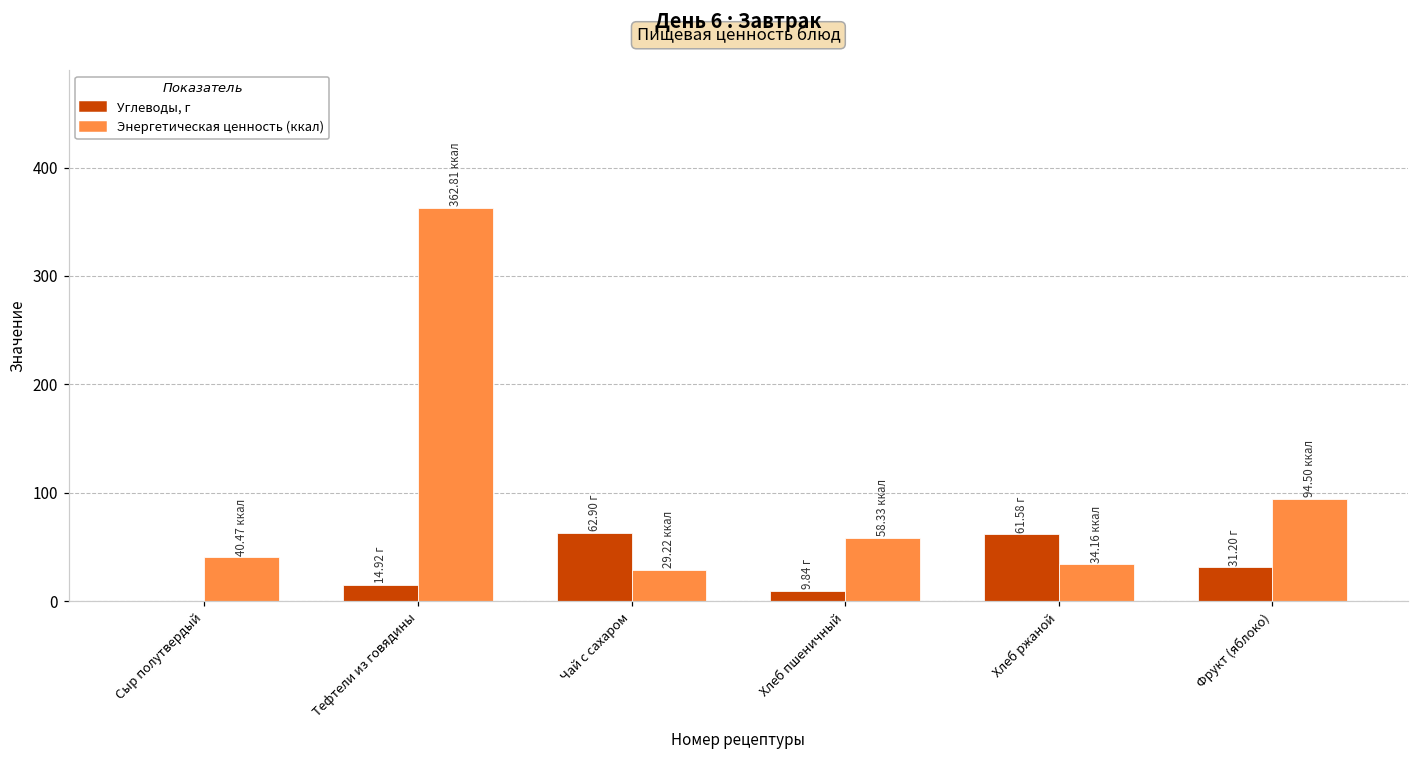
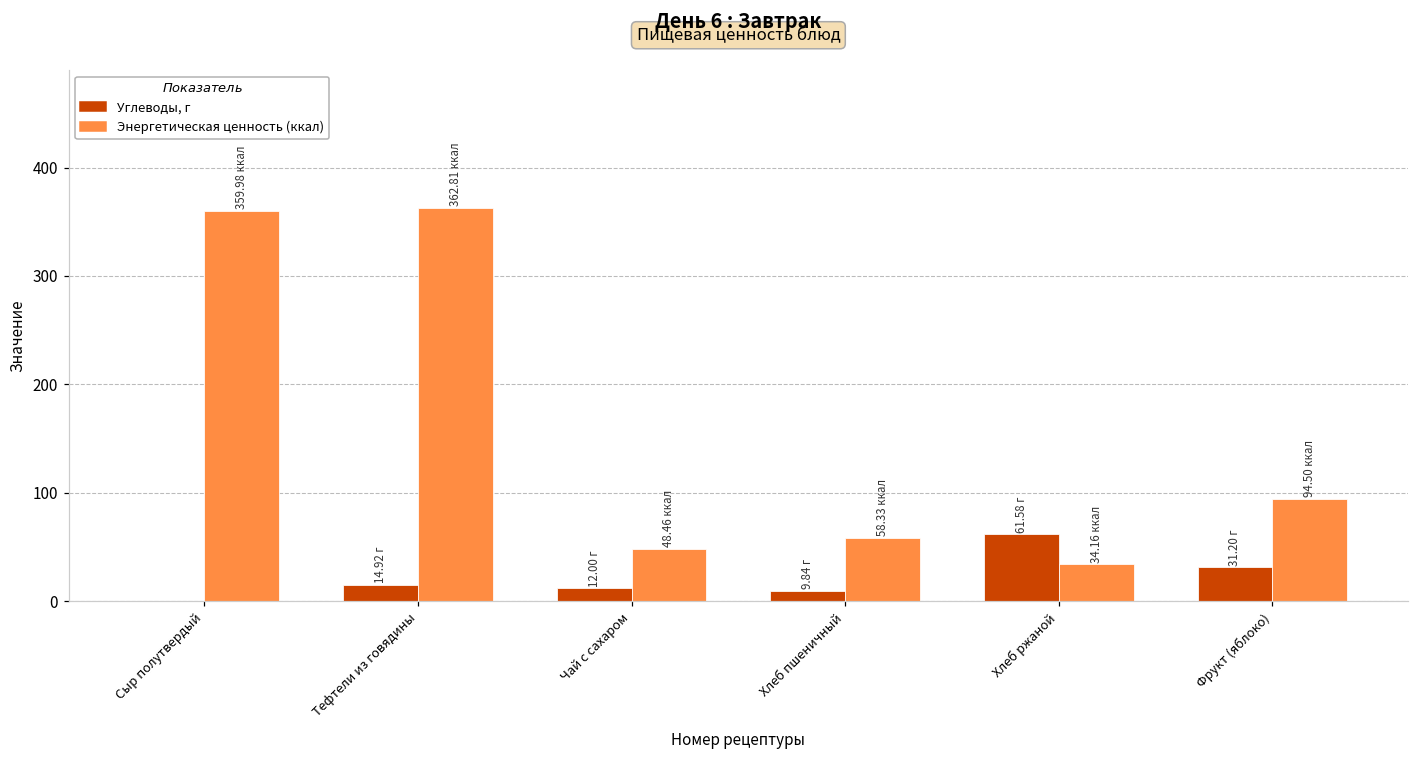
  {
    "Углеводы, г": {
      "Тефтели из говядины": 14.92,
-     "Чай с сахаром": 62.90,
+     "Чай с сахаром": 12.00,
      "Хлеб пшеничный": 9.84,
      "Хлеб ржаной": 61.58,
      "Фрукт (яблоко)": 31.20
    },
    "Энергетическая ценность (ккал)": {
-     "Сыр полутвердый": 40.47,
+     "Сыр полутвердый": 359.98,
      "Тефтели из говядины": 362.81,
-     "Чай с сахаром": 29.22,
+     "Чай с сахаром": 48.46,
      "Хлеб пшеничный": 58.33,
      "Хлеб ржаной": 34.16,
      "Фрукт (яблоко)": 94.50
    }
  }
